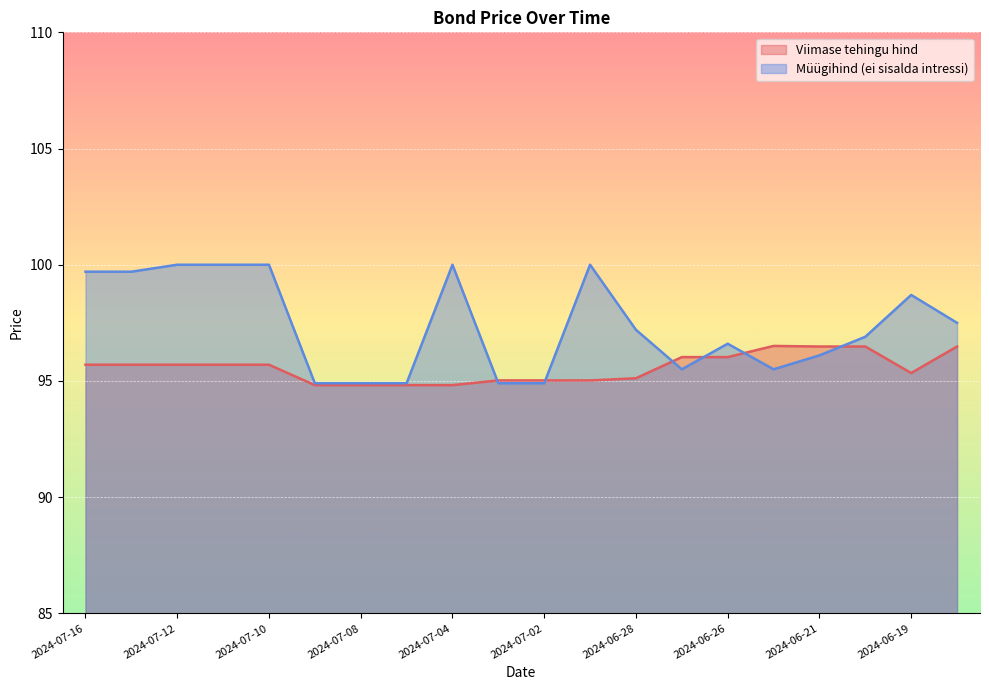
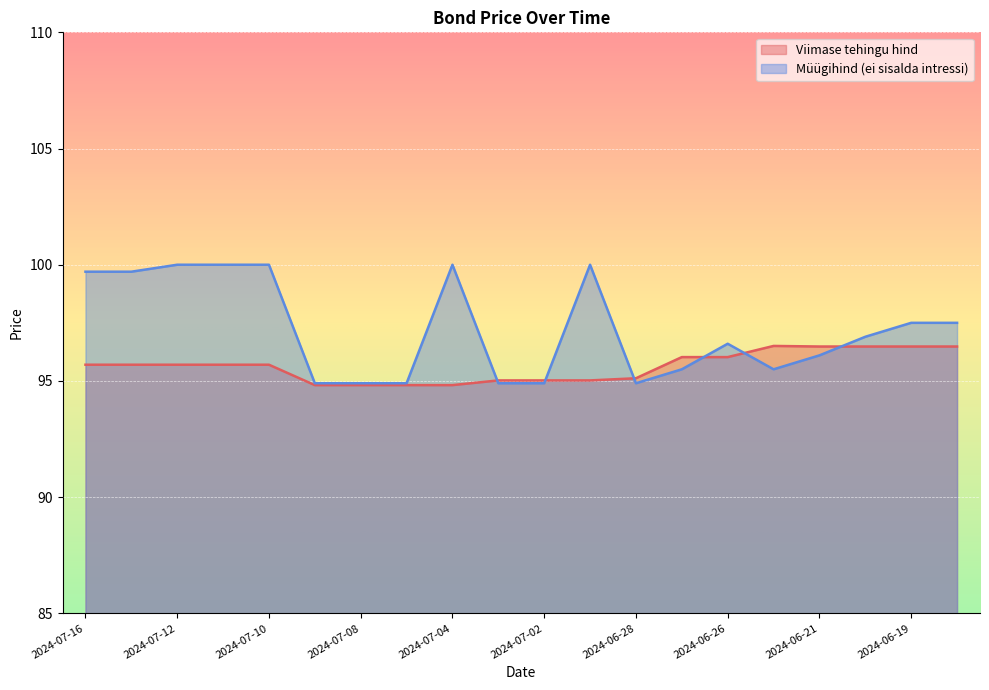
  {
    "Viimase tehingu hind": {
      "2024-07-16": 95.7,
      "2024-07-12": 95.7,
      "2024-07-10": 95.7,
      "2024-07-04": 94.8,
      "2024-07-02": 95.0,
      "2024-06-28": 95.1,
      "2024-06-26": 96.0,
      "2024-06-21": 96.5,
-     "2024-06-19": 95.3
+     "2024-06-19": 96.5
    },
    "Müügihind (ei sisalda intressi)": {
      "2024-07-16": 99.7,
      "2024-07-12": 100.0,
      "2024-07-10": 100.0,
      "2024-07-04": 100.0,
      "2024-07-02": 94.9,
-     "2024-06-28": 97.2,
+     "2024-06-28": 94.9,
      "2024-06-26": 96.6,
      "2024-06-21": 96.1,
-     "2024-06-19": 98.7
+     "2024-06-19": 97.5
    }
  }
